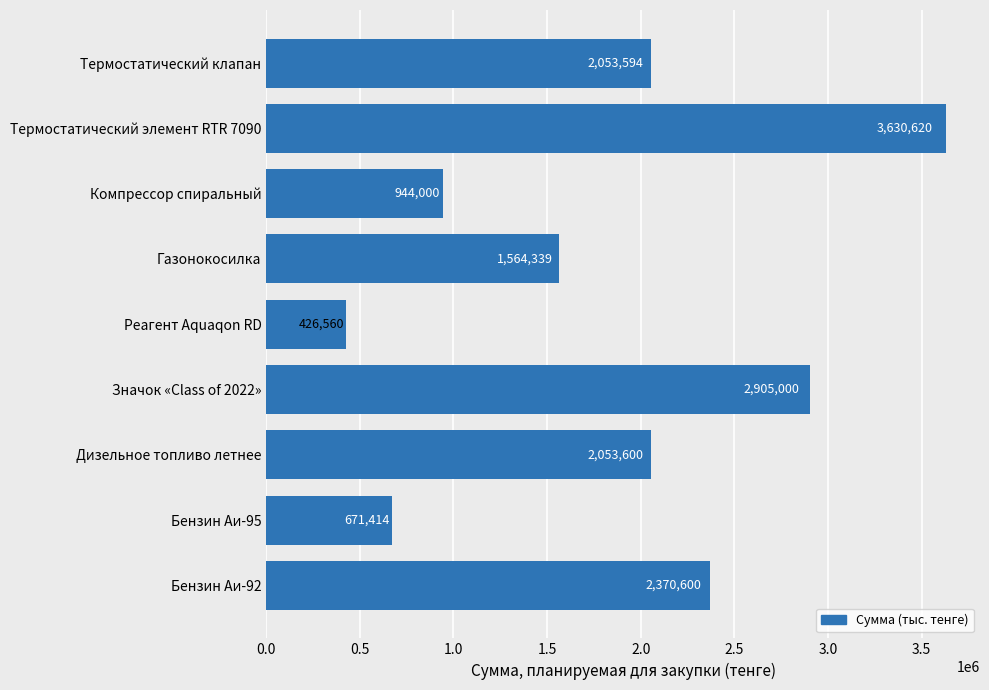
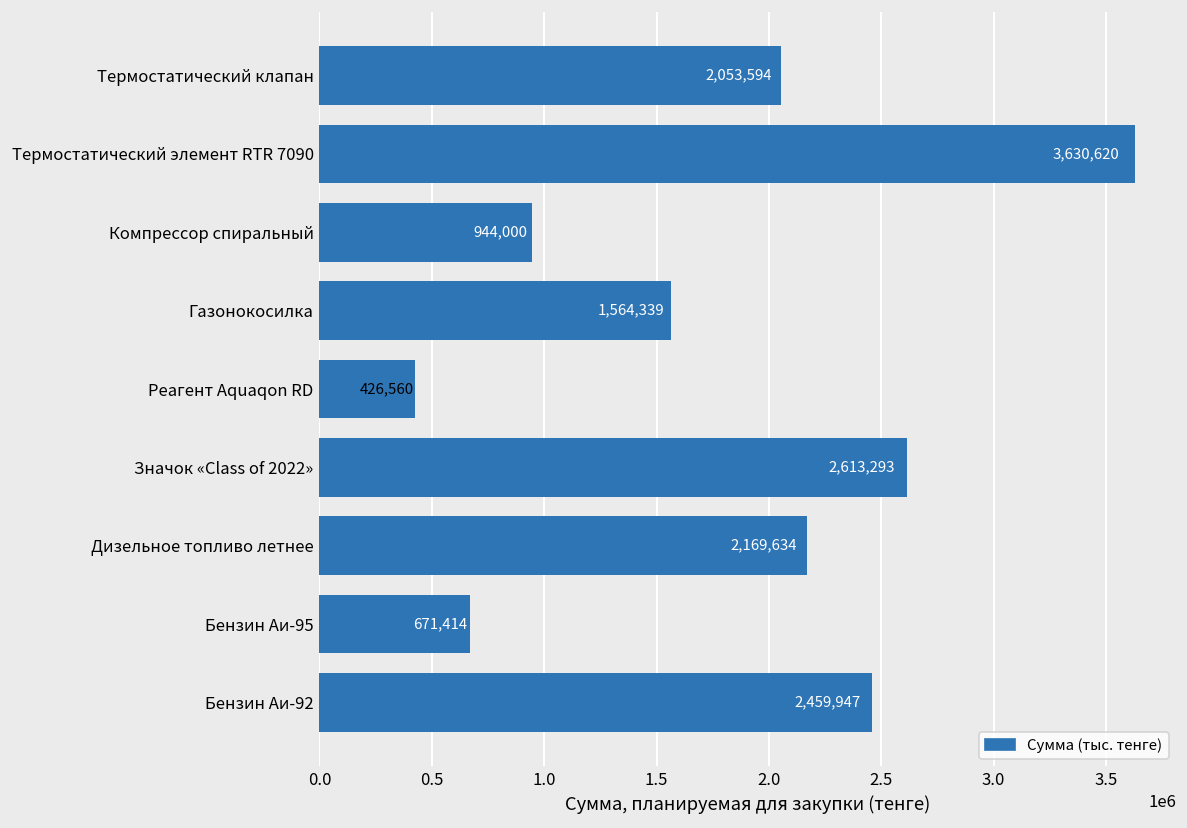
  {
    "Термостатический клапан": "2,053,594",
    "Термостатический элемент RTR 7090": "3,630,620",
    "Компрессор спиральный": "944,000",
    "Газонокосилка": "1,564,339",
    "Реагент Aquaqon RD": "426,560",
-   "Значок «Class of 2022»": "2,905,000",
-   "Дизельное топливо летнее": "2,053,600",
+   "Значок «Class of 2022»": "2,613,293",
+   "Дизельное топливо летнее": "2,169,634",
    "Бензин Аи-95": "671,414",
-   "Бензин Аи-92": "2,370,600"
+   "Бензин Аи-92": "2,459,947"
  }
